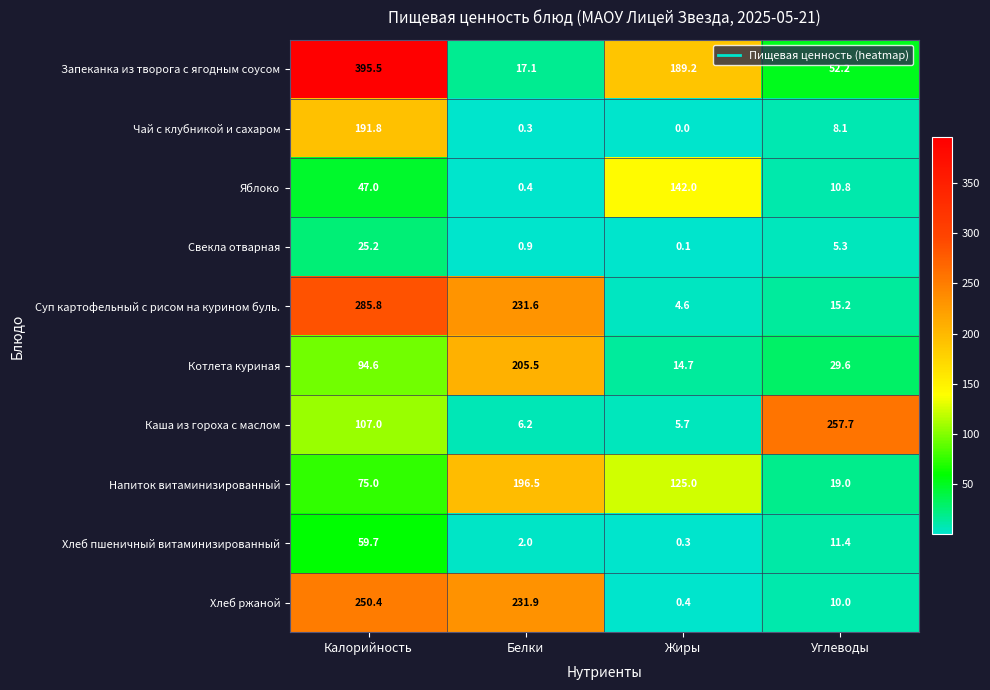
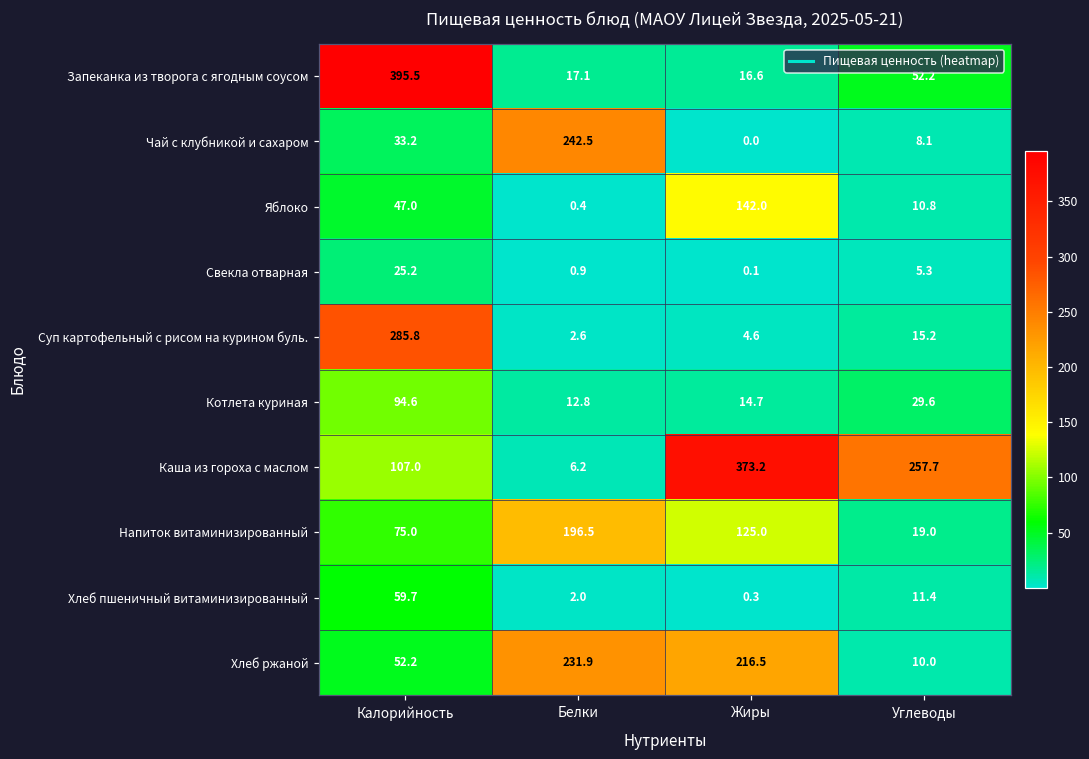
  {
    "Запеканка из творога с ягодным соусом": {
      "Калорийность": 395.5,
      "Белки": 17.1,
-     "Жиры": 189.2
+     "Жиры": 16.6
    },
    "Чай с клубникой и сахаром": {
-     "Калорийность": 191.8,
-     "Белки": 0.3,
+     "Калорийность": 33.2,
+     "Белки": 242.5,
      "Жиры": 0.0,
      "Углеводы": 8.1
    },
    "Яблоко": {
      "Калорийность": 47.0,
      "Белки": 0.4,
      "Жиры": 142.0,
      "Углеводы": 10.8
    },
    "Свекла отварная": {
      "Калорийность": 25.2,
      "Белки": 0.9,
      "Жиры": 0.1,
      "Углеводы": 5.3
    },
    "Суп картофельный с рисом на курином буль.": {
      "Калорийность": 285.8,
-     "Белки": 231.6,
+     "Белки": 2.6,
      "Жиры": 4.6,
      "Углеводы": 15.2
    },
    "Котлета куриная": {
      "Калорийность": 94.6,
-     "Белки": 205.5,
+     "Белки": 12.8,
      "Жиры": 14.7,
      "Углеводы": 29.6
    },
    "Каша из гороха с маслом": {
      "Калорийность": 107.0,
      "Белки": 6.2,
-     "Жиры": 5.7,
+     "Жиры": 373.2,
      "Углеводы": 257.7
    },
    "Напиток витаминизированный": {
      "Калорийность": 75.0,
      "Белки": 196.5,
      "Жиры": 125.0,
      "Углеводы": 19.0
    },
    "Хлеб пшеничный витаминизированный": {
      "Калорийность": 59.7,
      "Белки": 2.0,
      "Жиры": 0.3,
      "Углеводы": 11.4
    },
    "Хлеб ржаной": {
-     "Калорийность": 250.4,
+     "Калорийность": 52.2,
      "Белки": 231.9,
-     "Жиры": 0.4,
+     "Жиры": 216.5,
      "Углеводы": 10.0
    }
  }
